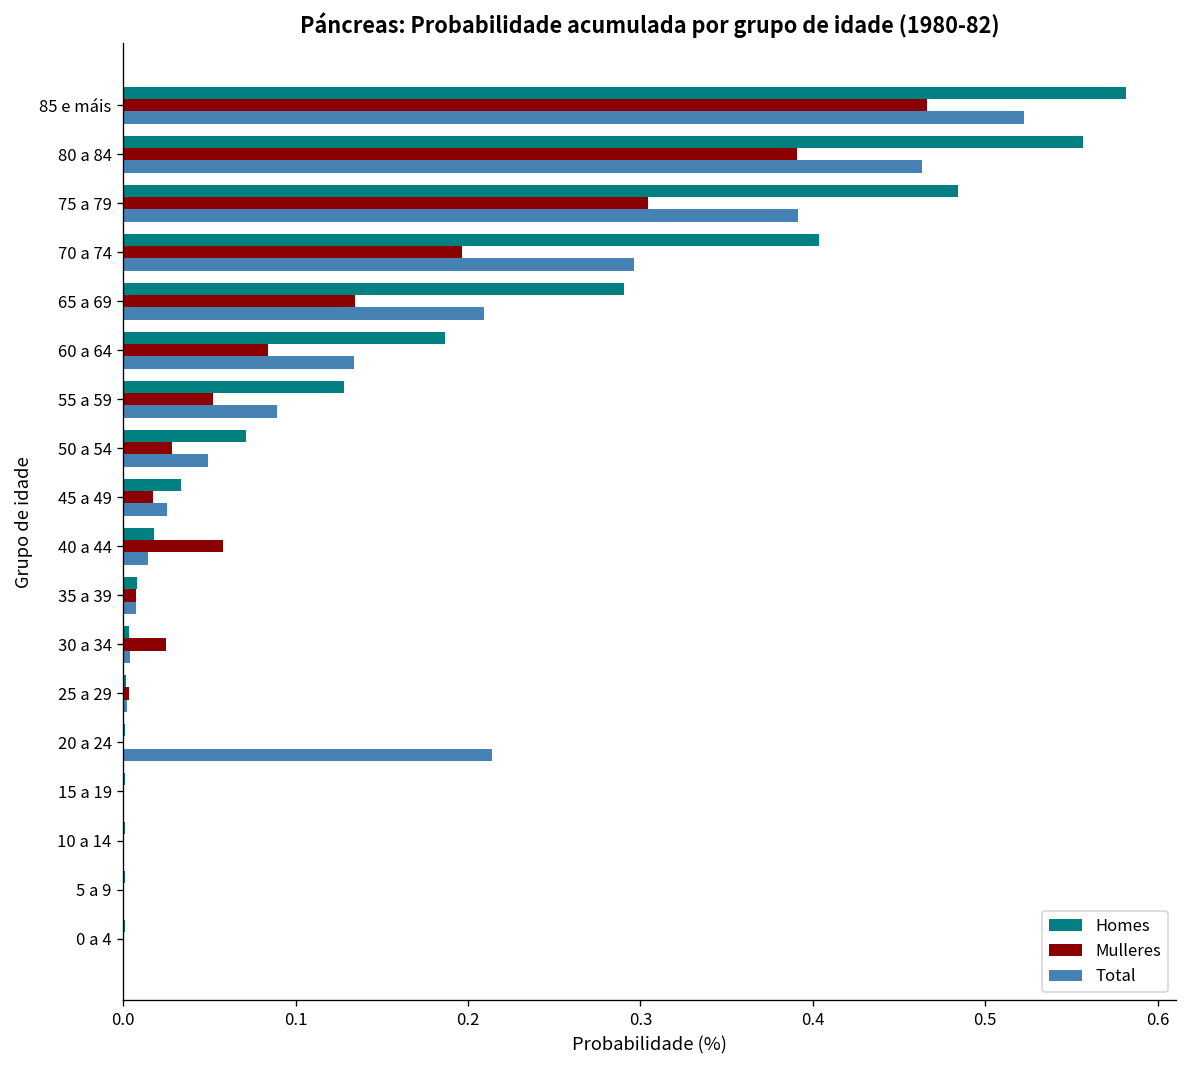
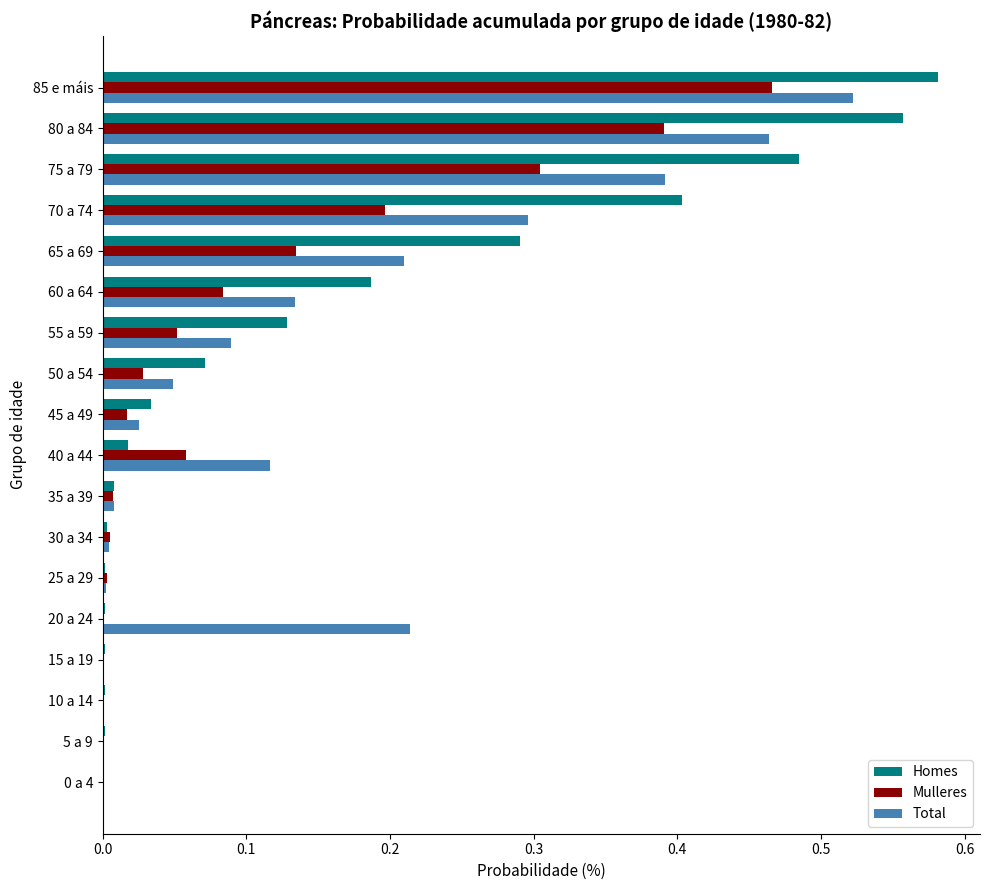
  {
    "Homes": {
      "85 e máis": 0.582,
      "80 a 84": 0.557,
      "75 a 79": 0.484,
      "70 a 74": 0.403,
      "65 a 69": 0.290,
      "60 a 64": 0.187,
      "55 a 59": 0.128,
      "50 a 54": 0.071,
      "45 a 49": 0.033,
      "40 a 44": 0.018,
      "35 a 39": 0.008,
      "30 a 34": 0.003
    },
    "Mulleres": {
      "85 e máis": 0.466,
      "80 a 84": 0.391,
      "75 a 79": 0.304,
      "70 a 74": 0.197,
      "65 a 69": 0.135,
      "60 a 64": 0.084,
      "55 a 59": 0.052,
      "50 a 54": 0.028,
      "45 a 49": 0.017,
      "40 a 44": 0.058,
      "35 a 39": 0.007,
-     "30 a 34": 0.025,
+     "30 a 34": 0.005,
      "25 a 29": 0.003,
      "15 a 19": 0.000,
      "10 a 14": 0.000,
      "5 a 9": 0.000,
      "0 a 4": 0.000
    },
    "Total": {
      "85 e máis": 0.522,
      "80 a 84": 0.464,
      "75 a 79": 0.391,
      "70 a 74": 0.296,
      "65 a 69": 0.210,
      "60 a 64": 0.134,
      "55 a 59": 0.089,
      "50 a 54": 0.049,
      "45 a 49": 0.025,
-     "40 a 44": 0.014,
+     "40 a 44": 0.117,
      "35 a 39": 0.008,
      "30 a 34": 0.004,
      "25 a 29": 0.002,
      "20 a 24": 0.214
    }
  }
